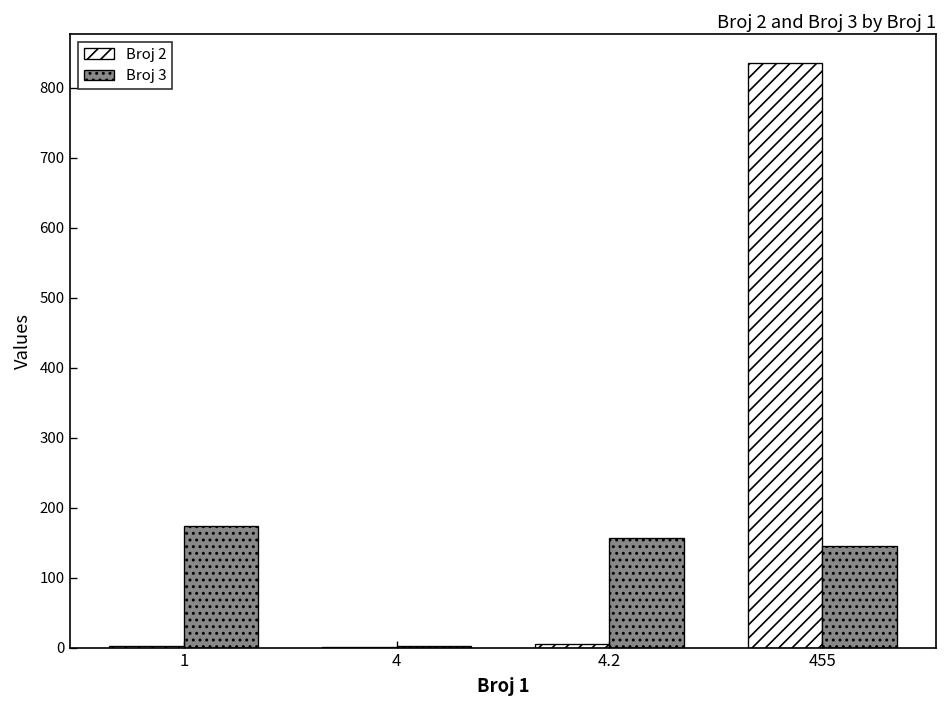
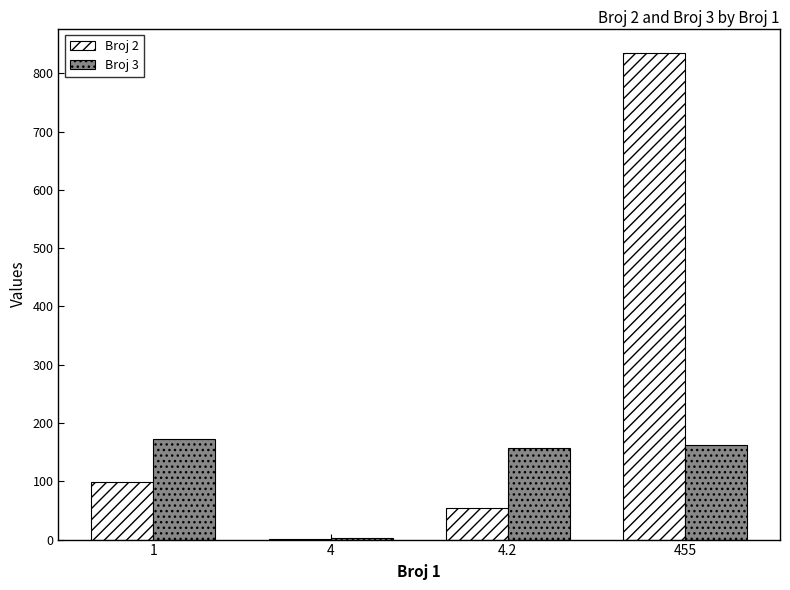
  {
    "Broj 2": {
-     "1": 0,
-     "4.2": 10,
+     "1": 100,
+     "4.2": 50,
      "455": 840
    },
    "Broj 3": {
      "1": 170,
      "4.2": 160,
-     "455": 150
+     "455": 160
    }
  }
